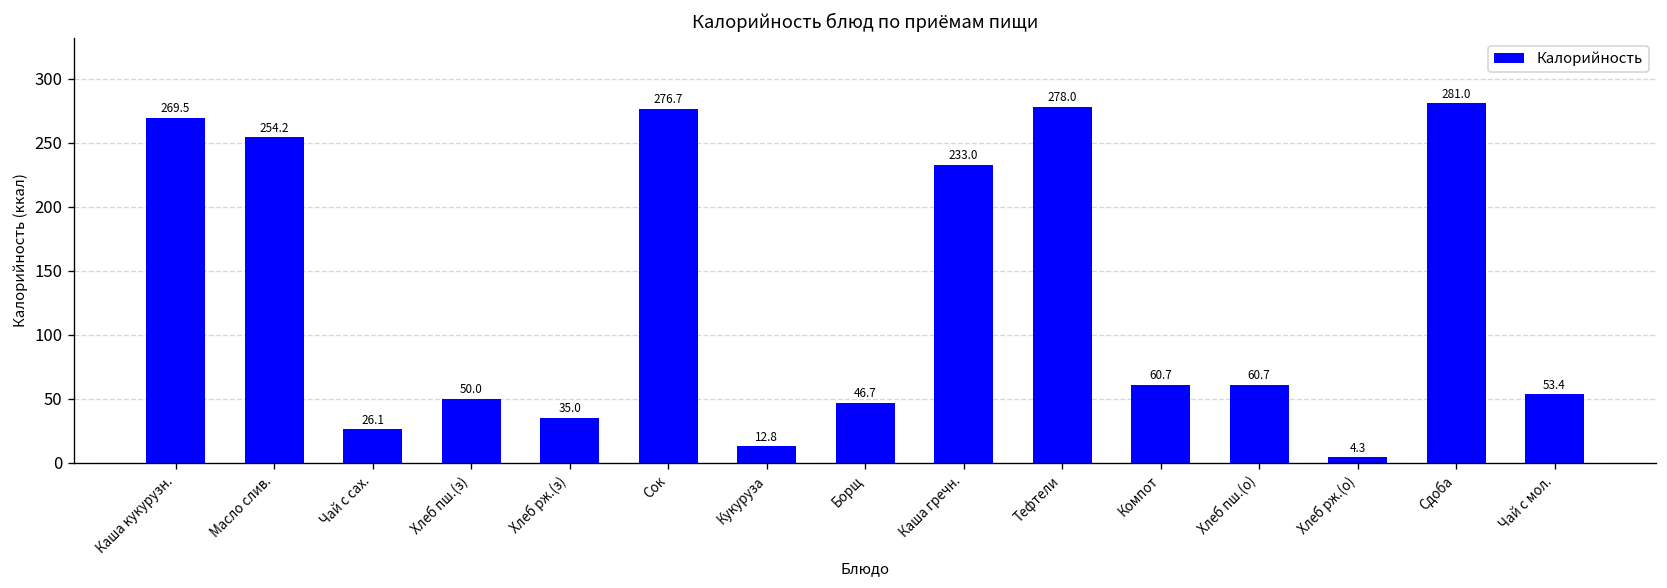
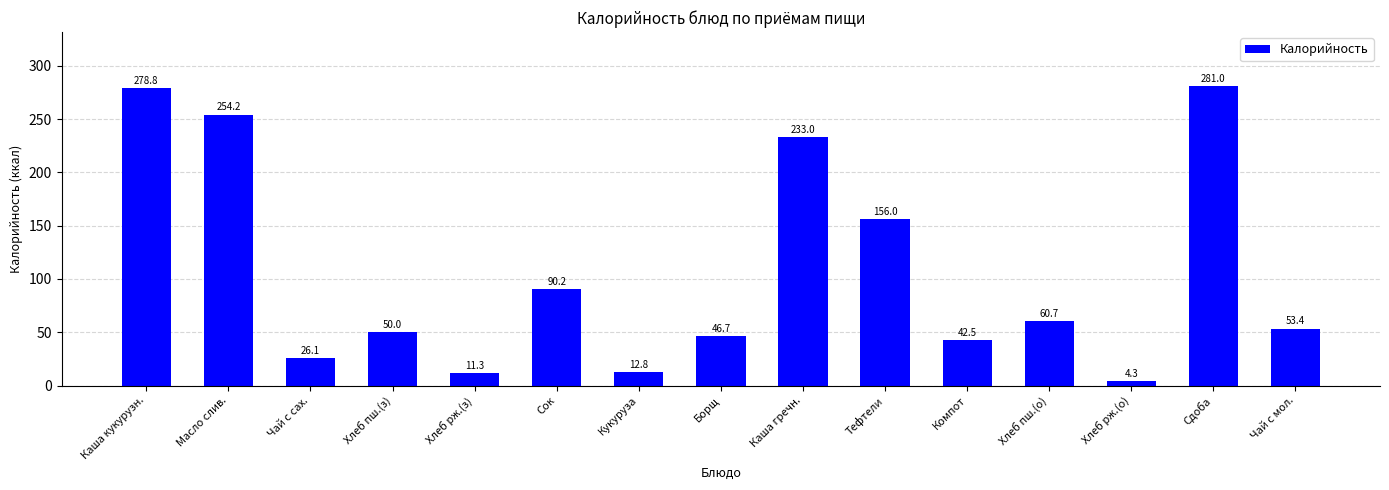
  {
-   "Каша кукурузн.": 269.5,
+   "Каша кукурузн.": 278.8,
    "Масло слив.": 254.2,
    "Чай с сах.": 26.1,
    "Хлеб пш.(з)": 50.0,
-   "Хлеб рж.(з)": 35.0,
-   "Сок": 276.7,
+   "Хлеб рж.(з)": 11.3,
+   "Сок": 90.2,
    "Кукуруза": 12.8,
    "Борщ": 46.7,
    "Каша гречн.": 233.0,
-   "Тефтели": 278.0,
-   "Компот": 60.7,
+   "Тефтели": 156.0,
+   "Компот": 42.5,
    "Хлеб пш.(о)": 60.7,
    "Хлеб рж.(о)": 4.3,
    "Сдоба": 281.0,
    "Чай с мол.": 53.4
  }
